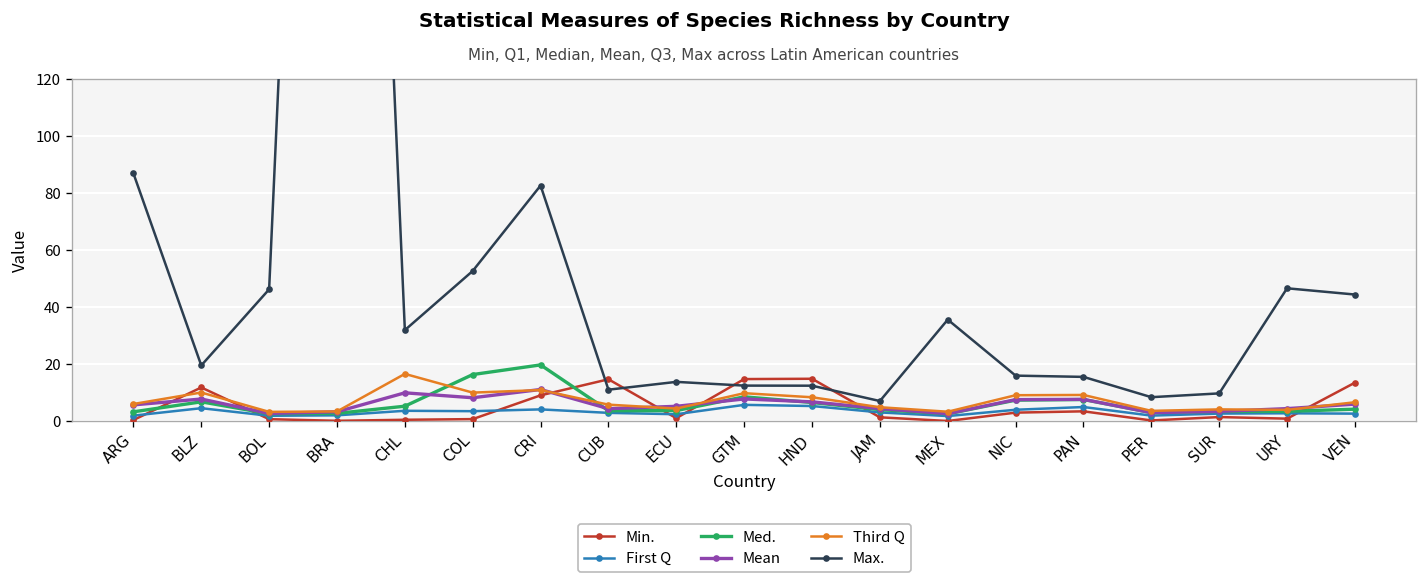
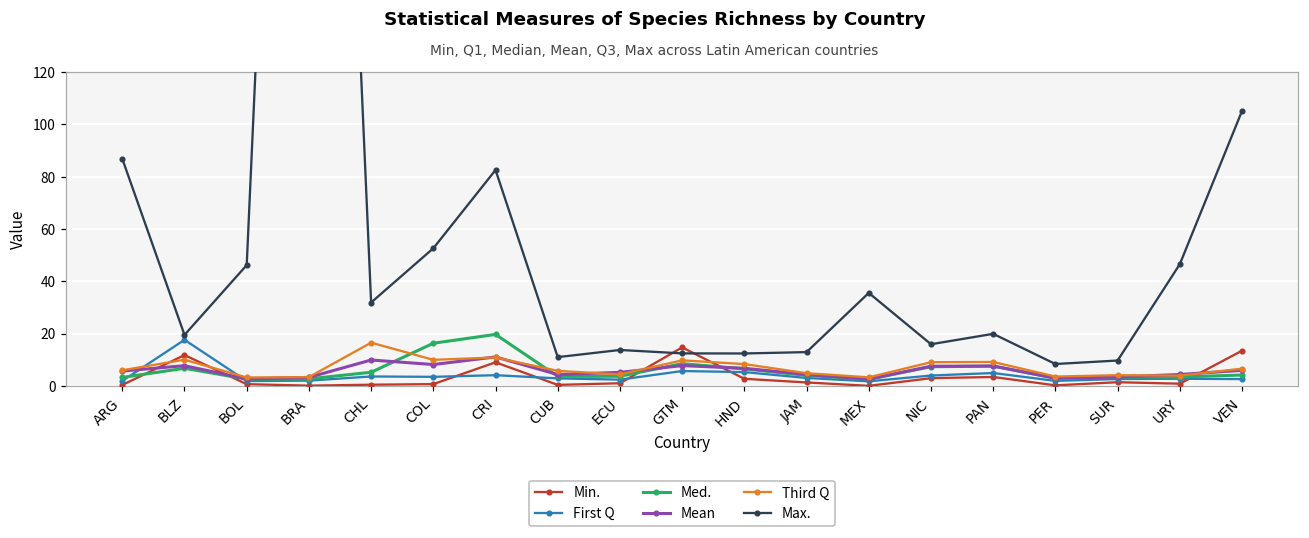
  {
    "Min.": {
      "ARG": 0,
      "BLZ": 12,
      "BOL": 1,
      "BRA": 0,
      "CHL": 0,
      "COL": 1,
      "CRI": 9,
-     "CUB": 15,
+     "CUB": 0,
      "ECU": 1,
      "GTM": 15,
-     "HND": 15,
+     "HND": 3,
      "JAM": 1,
      "MEX": 0,
      "PAN": 3,
      "PER": 0,
      "SUR": 1,
      "URY": 1,
      "VEN": 13
    },
    "First Q": {
      "ARG": 2,
-     "BLZ": 4,
+     "BLZ": 18,
      "CHL": 4,
      "COL": 3,
      "CRI": 4,
      "ECU": 2,
      "GTM": 6,
      "HND": 5,
      "PAN": 5,
      "VEN": 3
    },
    "Med.": {
      "ARG": 3,
      "CHL": 5,
      "COL": 16,
      "CRI": 20,
      "VEN": 4
    },
    "Mean": {
      "CHL": 10,
      "COL": 8
    },
    "Third Q": {
      "BLZ": 10,
      "CHL": 17,
      "COL": 10,
      "CUB": 6,
      "GTM": 10,
      "HND": 8,
      "NIC": 9,
      "PAN": 9
    },
    "Max.": {
      "ARG": 87,
      "BLZ": 19,
      "BOL": 46,
      "CHL": 32,
      "COL": 53,
      "CRI": 83,
      "CUB": 11,
      "ECU": 14,
      "GTM": 12,
      "HND": 12,
-     "JAM": 7,
+     "JAM": 13,
      "MEX": 36,
      "NIC": 16,
-     "PAN": 15,
+     "PAN": 20,
      "PER": 8,
      "SUR": 10,
      "URY": 47,
-     "VEN": 44
+     "VEN": 105
    }
  }
